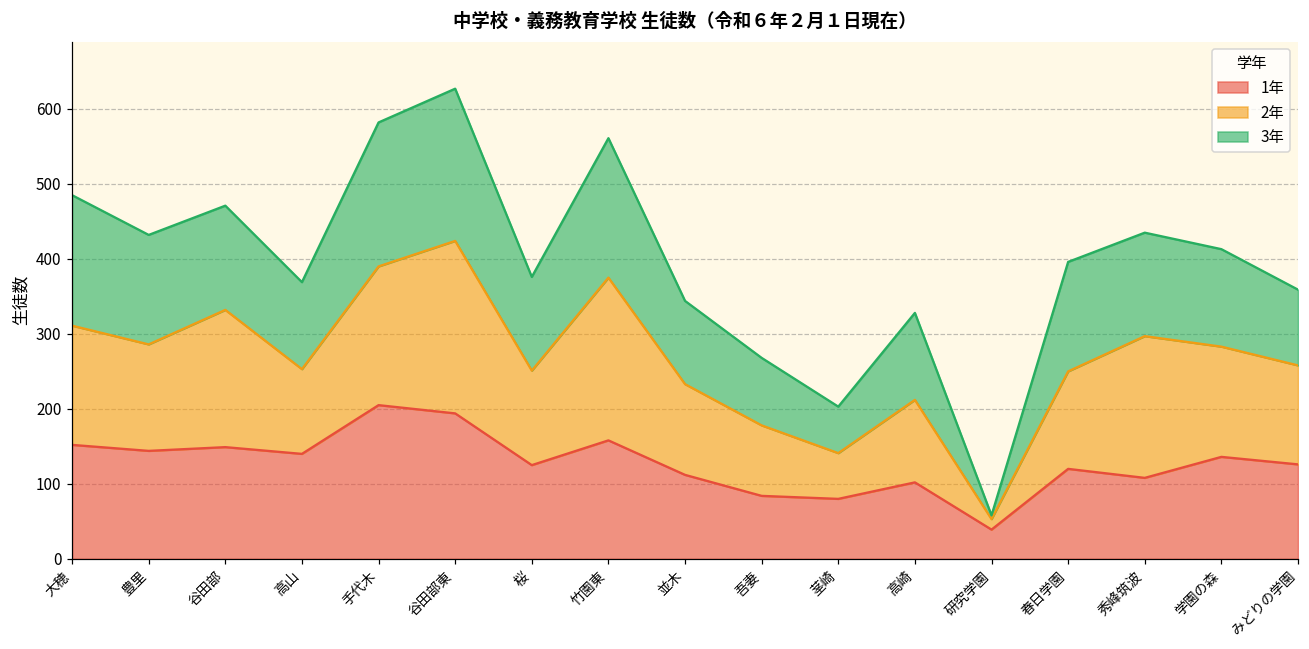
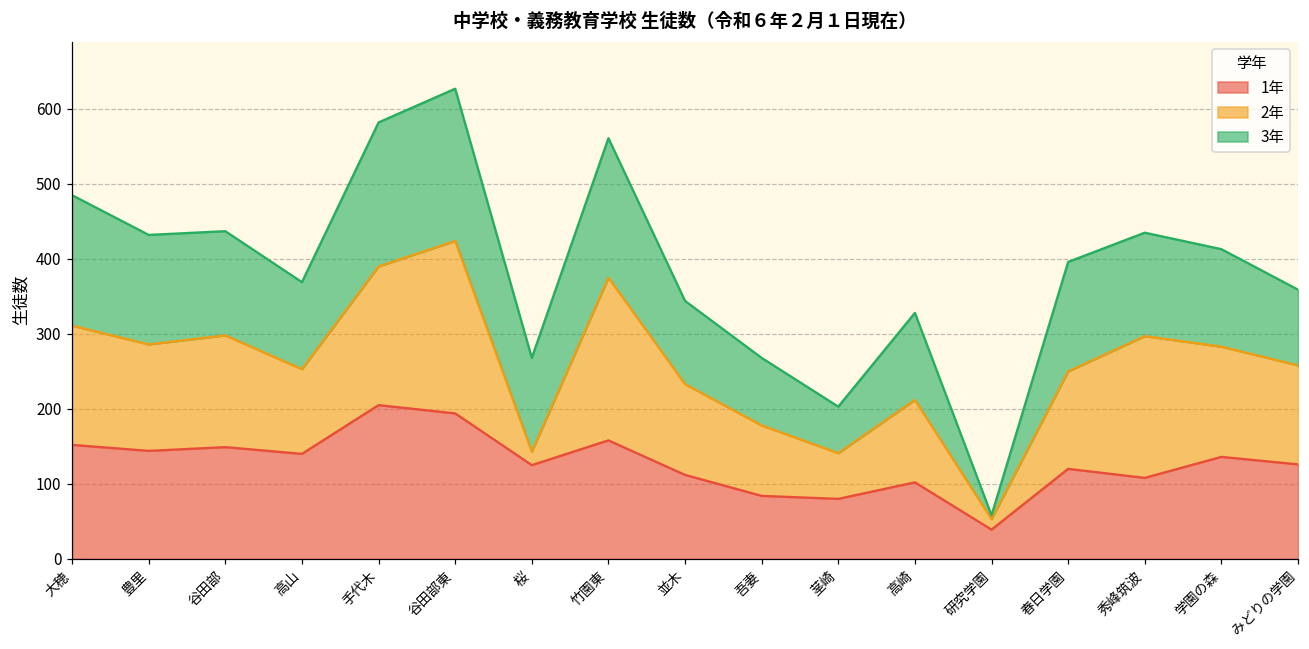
  {
    "1年": {
      "大穂": 150,
      "豊里": 140,
      "谷田部": 150,
      "高山": 140,
      "手代木": 210,
      "谷田部東": 190,
      "桜": 130,
      "竹園東": 160,
      "並木": 110,
      "吾妻": 80,
      "茎崎": 80,
      "高崎": 100,
      "研究学園": 40,
      "春日学園": 120,
      "秀峰筑波": 110,
      "学園の森": 140,
      "みどりの学園": 130
    },
    "2年": {
      "大穂": 160,
      "豊里": 140,
-     "谷田部": 180,
+     "谷田部": 150,
      "高山": 110,
      "手代木": 190,
      "谷田部東": 230,
-     "桜": 130,
+     "桜": 20,
      "竹園東": 220,
      "並木": 120,
      "吾妻": 90,
      "茎崎": 60,
      "高崎": 110,
      "研究学園": 10,
      "春日学園": 130,
      "秀峰筑波": 190,
      "学園の森": 150,
      "みどりの学園": 130
    },
    "3年": {
      "大穂": 170,
      "豊里": 150,
      "谷田部": 140,
      "高山": 120,
      "手代木": 190,
      "谷田部東": 200,
      "桜": 130,
      "竹園東": 190,
      "並木": 110,
      "吾妻": 90,
      "茎崎": 60,
      "高崎": 120,
      "研究学園": 10,
      "春日学園": 150,
      "秀峰筑波": 140,
      "学園の森": 130,
      "みどりの学園": 100
    }
  }
